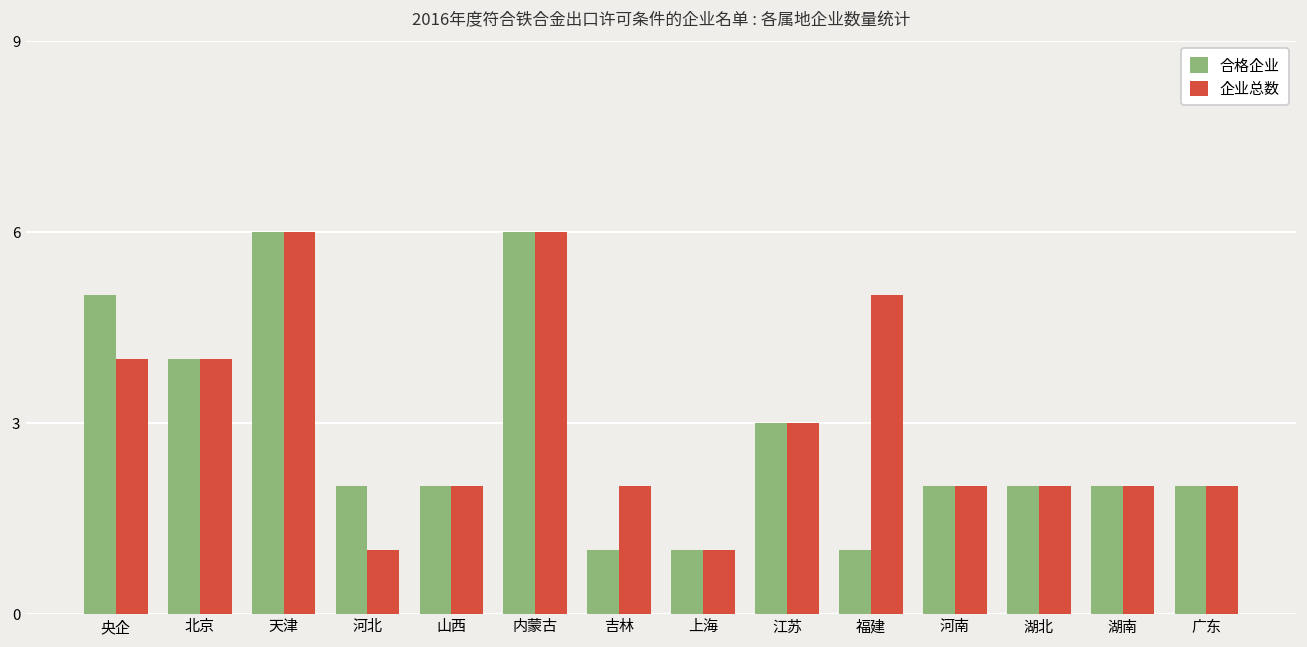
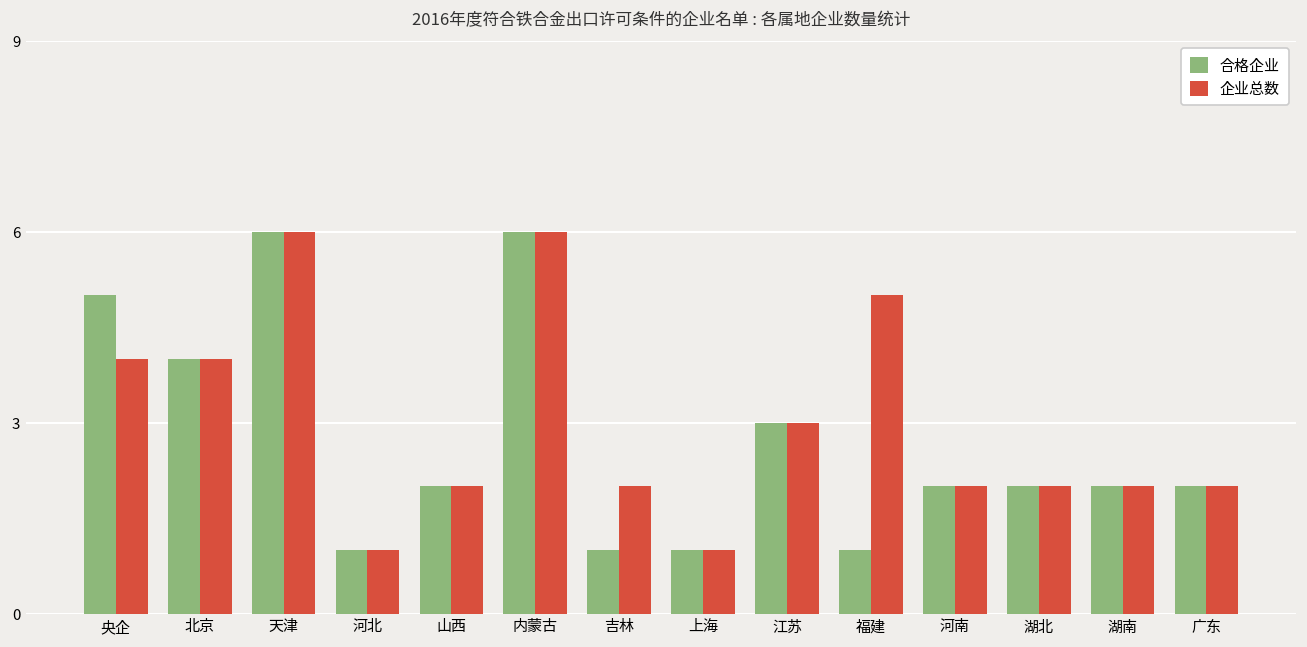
  {
    "合格企业": {
      "央企": 5,
      "北京": 4,
      "天津": 6,
-     "河北": 2,
+     "河北": 1,
      "山西": 2,
      "内蒙古": 6,
      "吉林": 1,
      "上海": 1,
      "江苏": 3,
      "福建": 1,
      "河南": 2,
      "湖北": 2,
      "湖南": 2,
      "广东": 2
    },
    "企业总数": {
      "央企": 4,
      "北京": 4,
      "天津": 6,
      "河北": 1,
      "山西": 2,
      "内蒙古": 6,
      "吉林": 2,
      "上海": 1,
      "江苏": 3,
      "福建": 5,
      "河南": 2,
      "湖北": 2,
      "湖南": 2,
      "广东": 2
    }
  }
